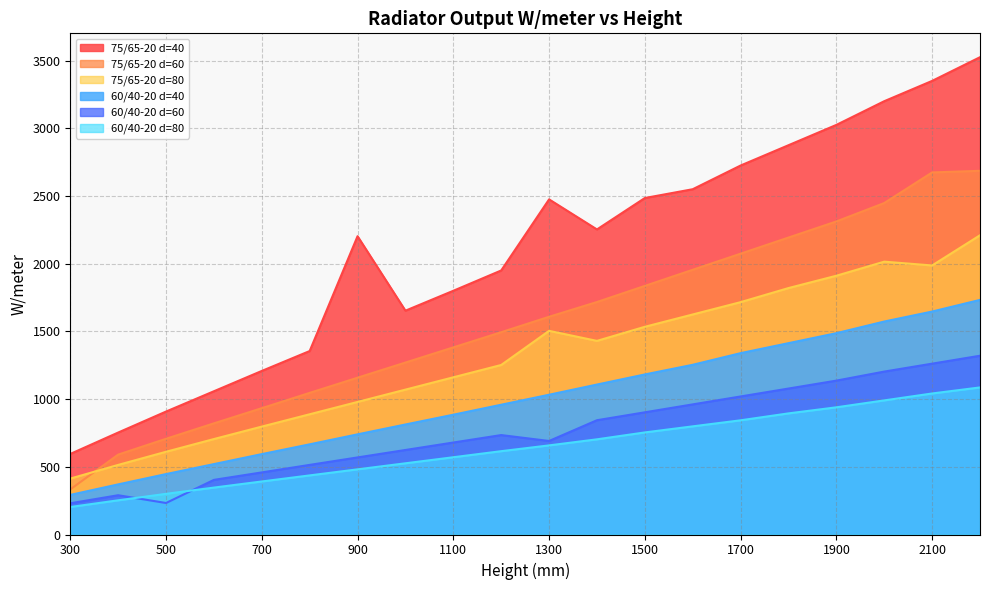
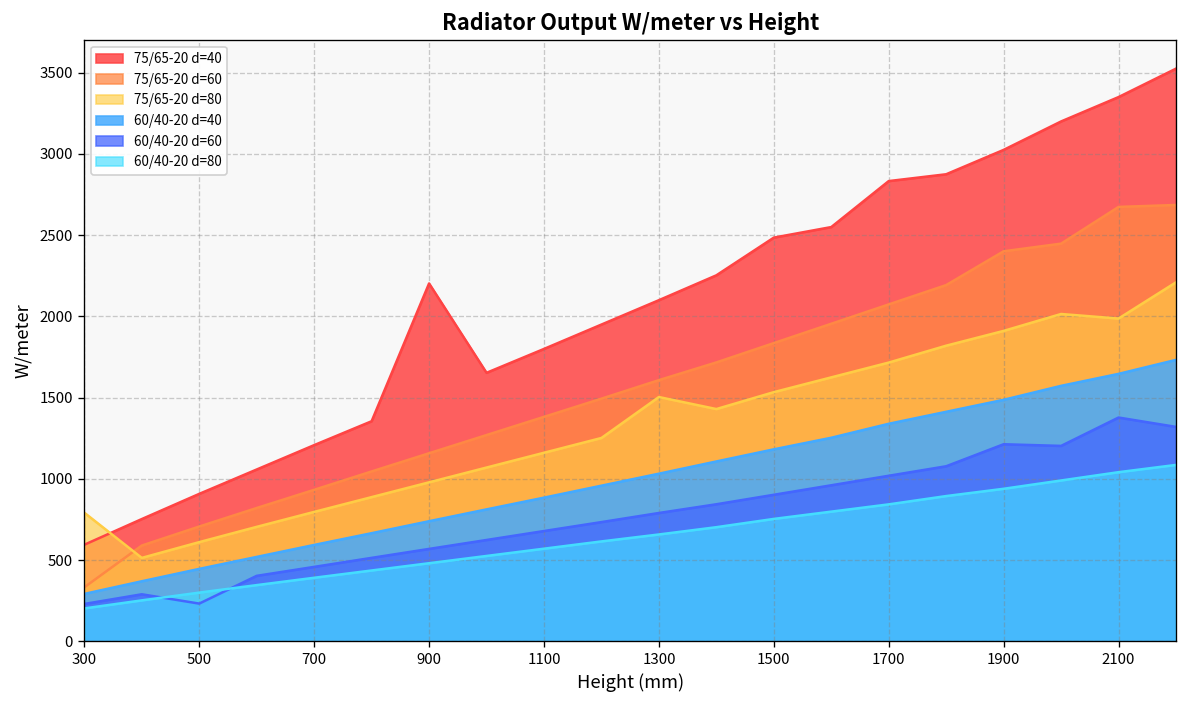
  {
    "75/65-20 d=40": {
      "300": 600,
      "500": 910,
      "700": 1210,
      "900": 2200,
      "1100": 1800,
-     "1300": 2480,
+     "1300": 2100,
      "1500": 2490,
-     "1700": 2730,
+     "1700": 2830,
      "1900": 3030,
      "2100": 3350
    },
    "75/65-20 d=60": {
      "300": 330,
      "500": 710,
      "700": 930,
      "900": 1160,
      "1100": 1380,
      "1300": 1610,
      "1500": 1840,
      "1700": 2070,
-     "1900": 2310,
+     "1900": 2400,
      "2100": 2670
    },
    "75/65-20 d=80": {
-     "300": 410,
+     "300": 790,
      "500": 610,
      "700": 800,
      "900": 980,
      "1100": 1160,
      "1300": 1500,
      "1500": 1530,
      "1700": 1720,
      "1900": 1910,
      "2100": 1990
    },
    "60/40-20 d=60": {
      "300": 230,
      "500": 230,
      "700": 460,
      "900": 570,
      "1100": 680,
-     "1300": 690,
+     "1300": 790,
      "1500": 900,
      "1700": 1020,
-     "1900": 1140,
-     "2100": 1260
+     "1900": 1210,
+     "2100": 1380
    }
  }
